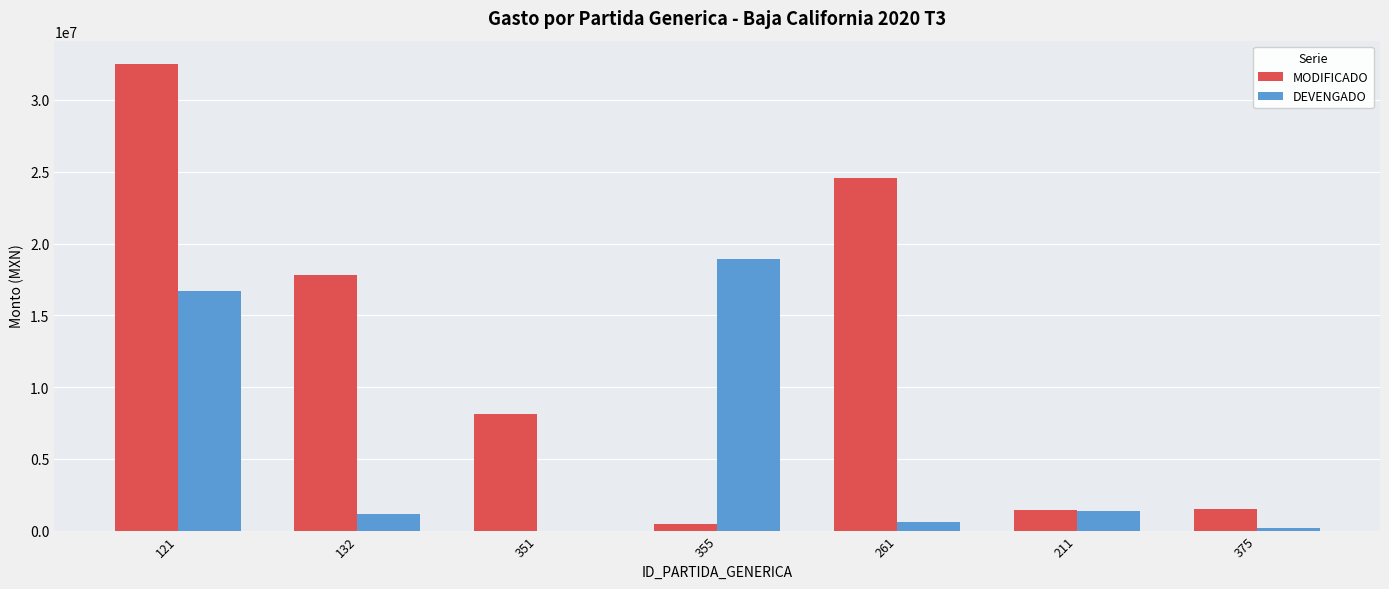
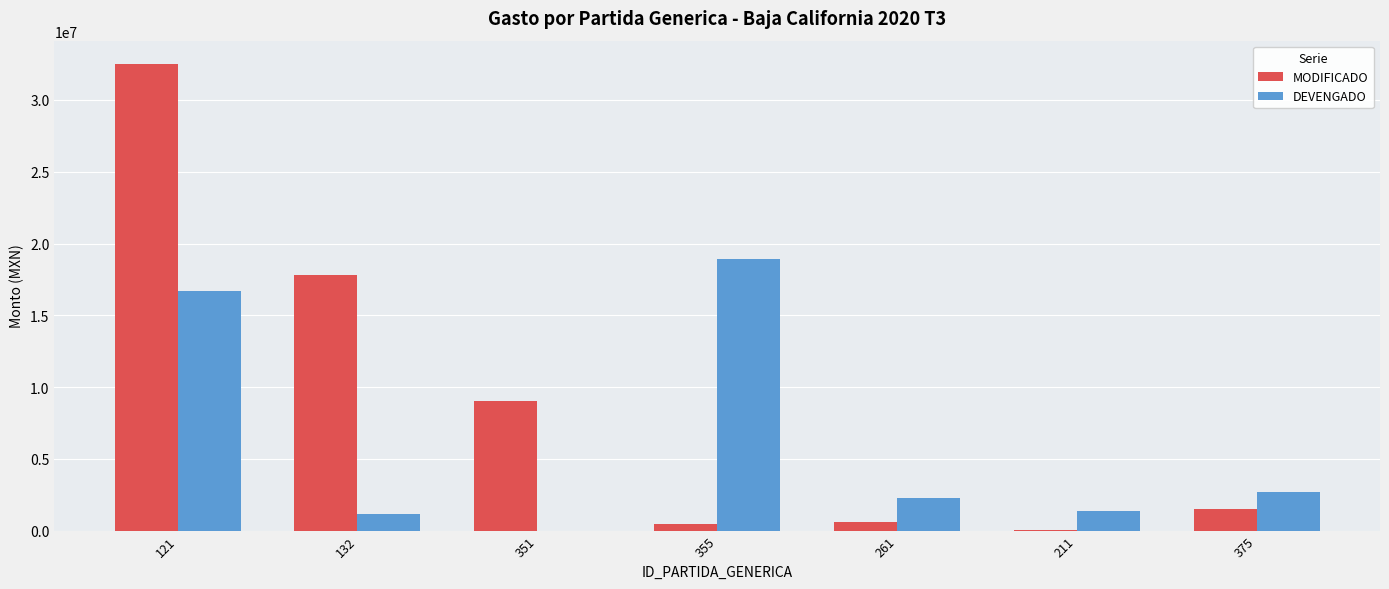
  {
    "MODIFICADO": {
      "121": 32500000,
      "132": 17800000,
-     "351": 8100000,
+     "351": 9000000,
      "355": 500000,
-     "261": 24600000,
-     "211": 1400000,
+     "261": 600000,
+     "211": 100000,
      "375": 1500000
    },
    "DEVENGADO": {
      "121": 16700000,
      "132": 1100000,
      "351": 0,
      "355": 18900000,
-     "261": 600000,
+     "261": 2300000,
      "211": 1300000,
-     "375": 200000
+     "375": 2700000
    }
  }
